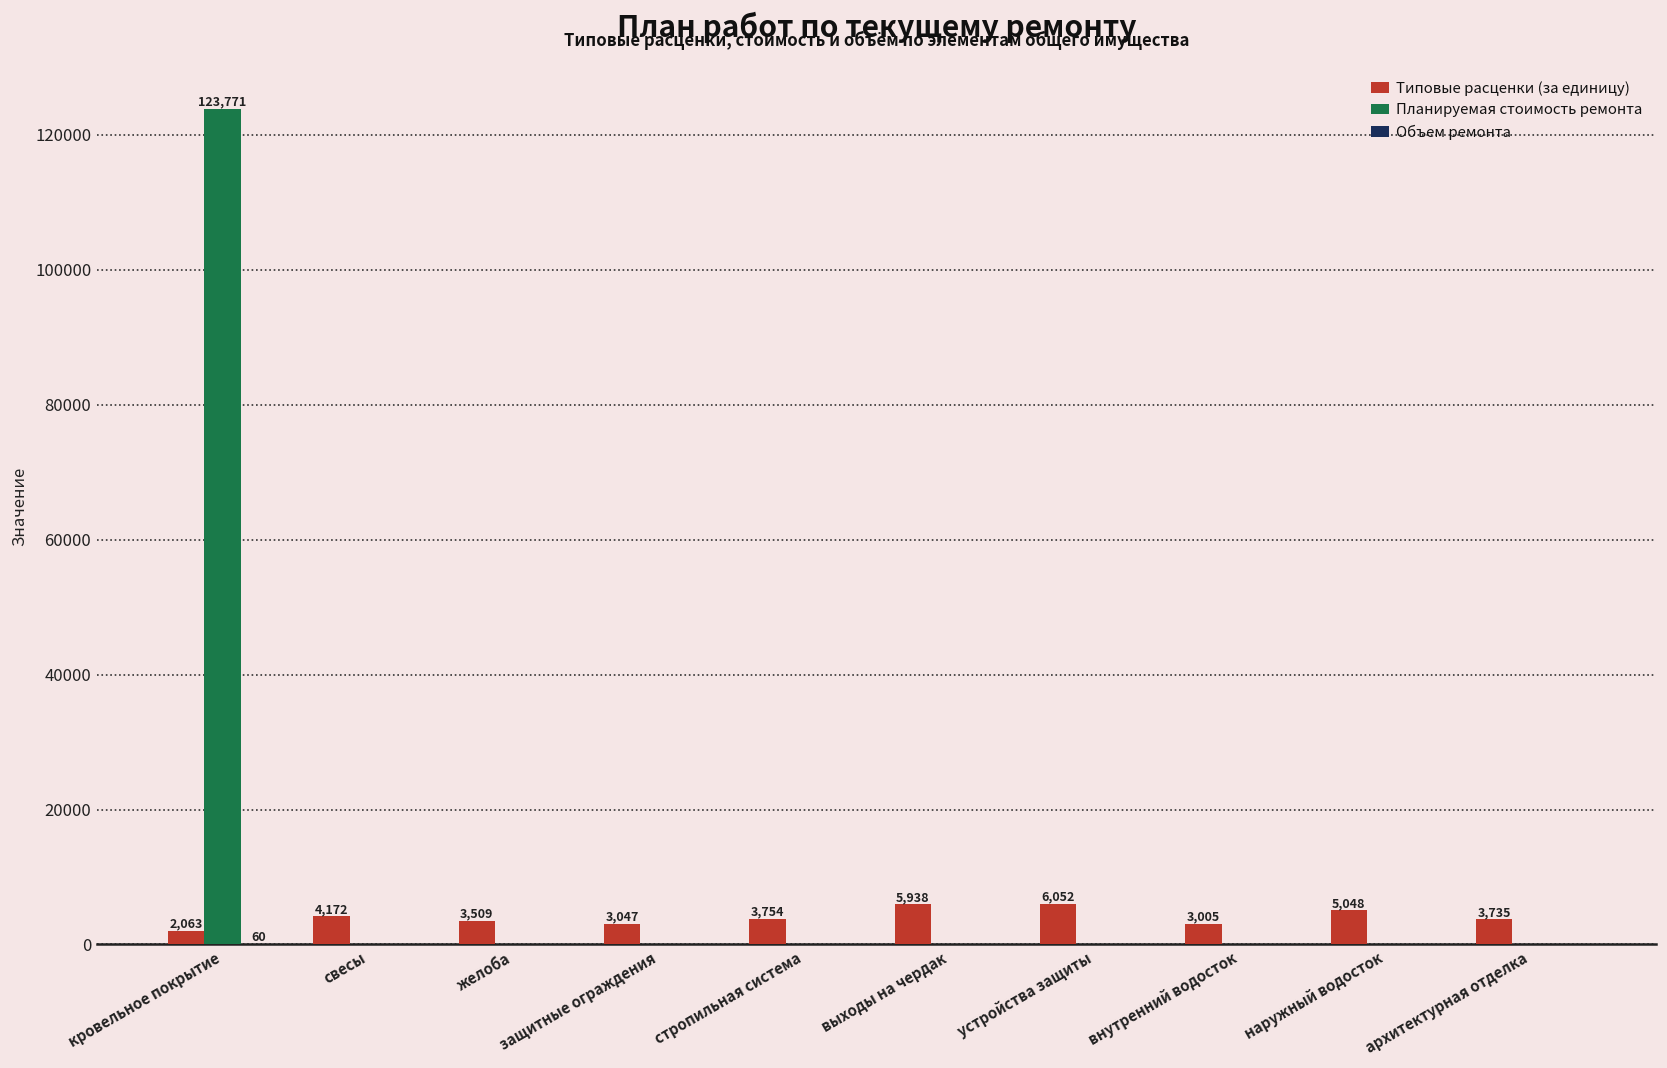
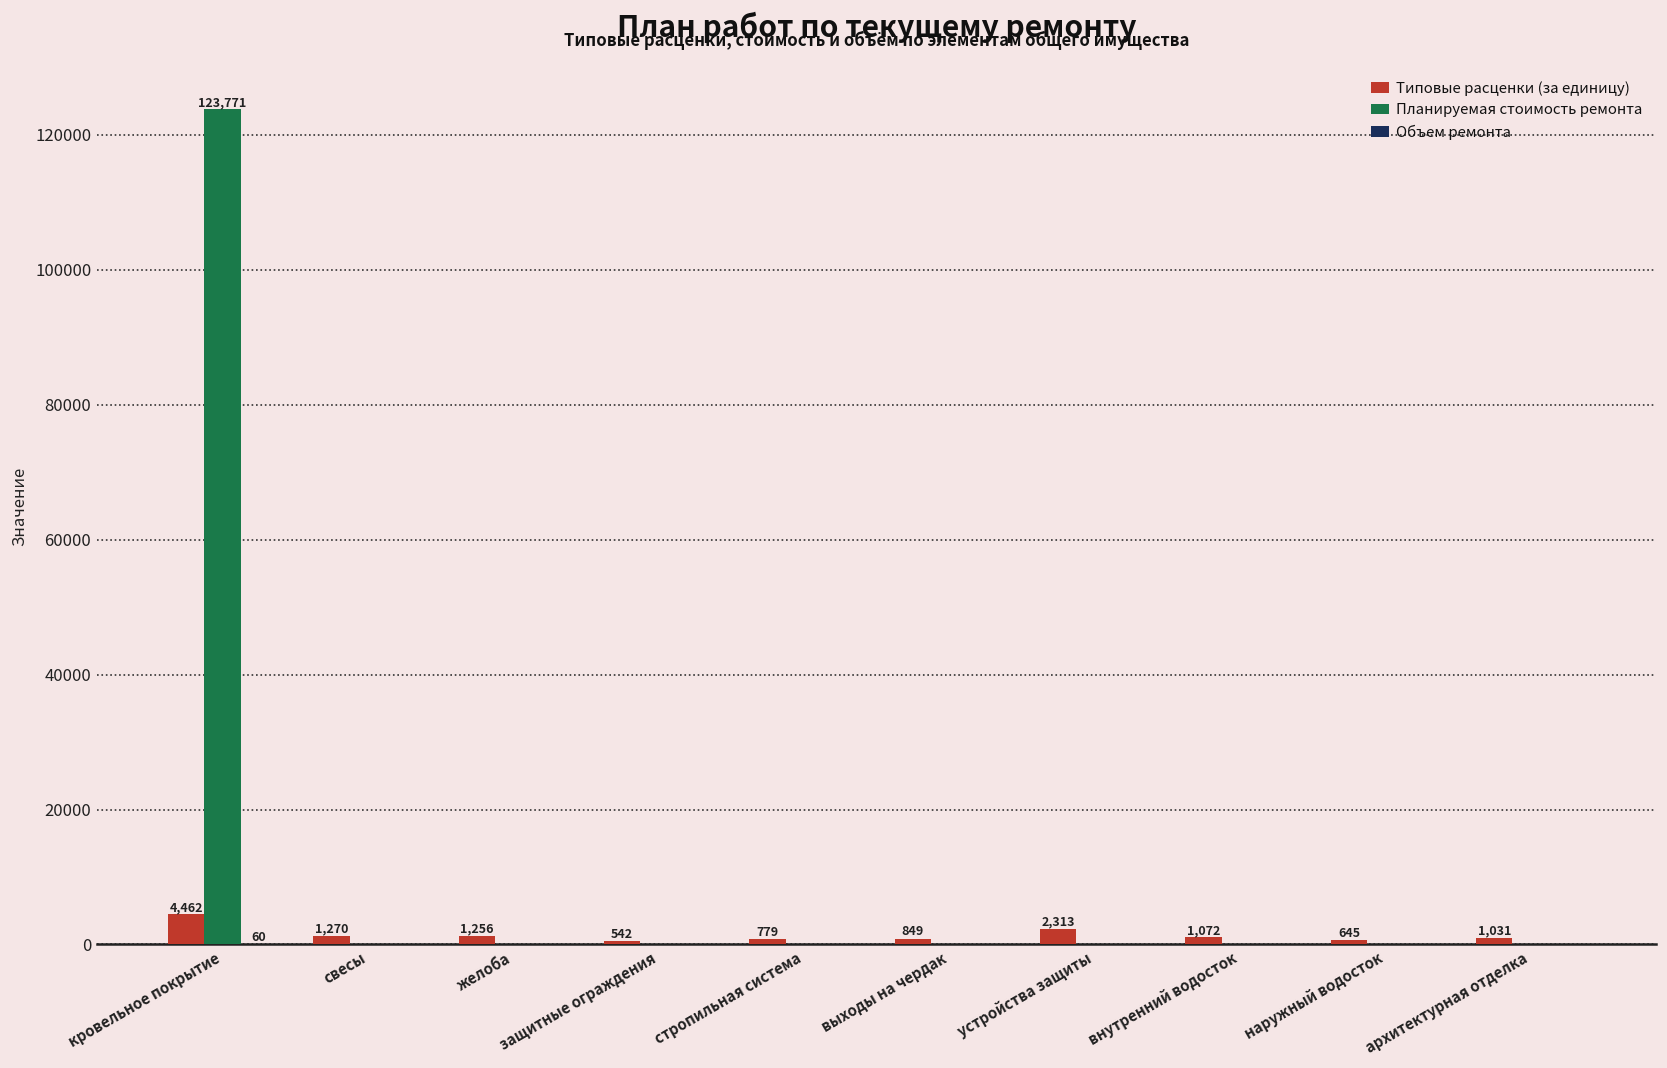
  {
    "Типовые расценки (за единицу)": {
-     "кровельное покрытие": "2,063",
-     "свесы": "4,172",
-     "желоба": "3,509",
-     "защитные ограждения": "3,047",
-     "стропильная система": "3,754",
-     "выходы на чердак": "5,938",
-     "устройства защиты": "6,052",
-     "внутренний водосток": "3,005",
-     "наружный водосток": "5,048",
-     "архитектурная отделка": "3,735"
+     "кровельное покрытие": "4,462",
+     "свесы": "1,270",
+     "желоба": "1,256",
+     "защитные ограждения": "542",
+     "стропильная система": "779",
+     "выходы на чердак": "849",
+     "устройства защиты": "2,313",
+     "внутренний водосток": "1,072",
+     "наружный водосток": "645",
+     "архитектурная отделка": "1,031"
    },
    "Планируемая стоимость ремонта": {
      "кровельное покрытие": "123,771"
    },
    "Объем ремонта": {
      "кровельное покрытие": "60"
    }
  }
